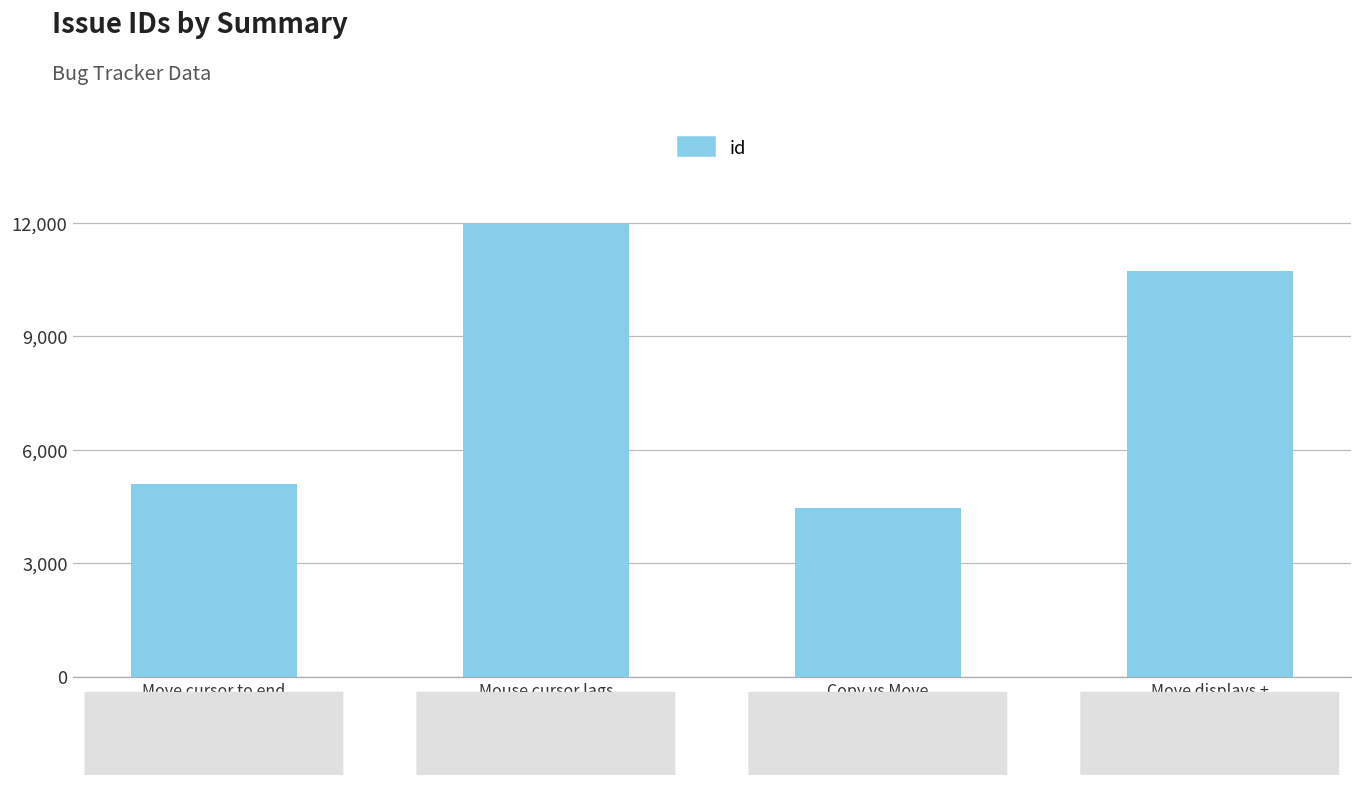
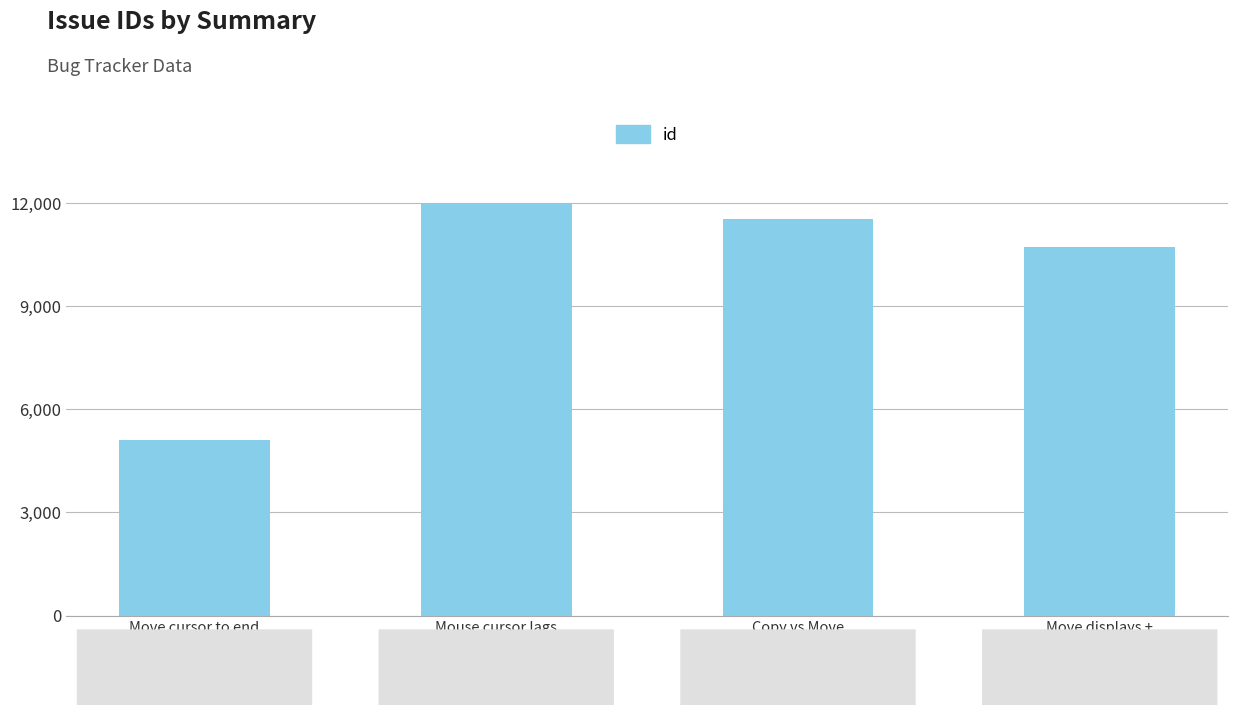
  {
    "Move cursor to end of file path box": "5,100",
    "Mouse cursor lags on Mac": "12,000",
-   "Copy vs Move Cursor Icon": "4,500",
+   "Copy vs Move Cursor Icon": "11,500",
    "Move displays + as mouse pointer": "10,700"
  }
